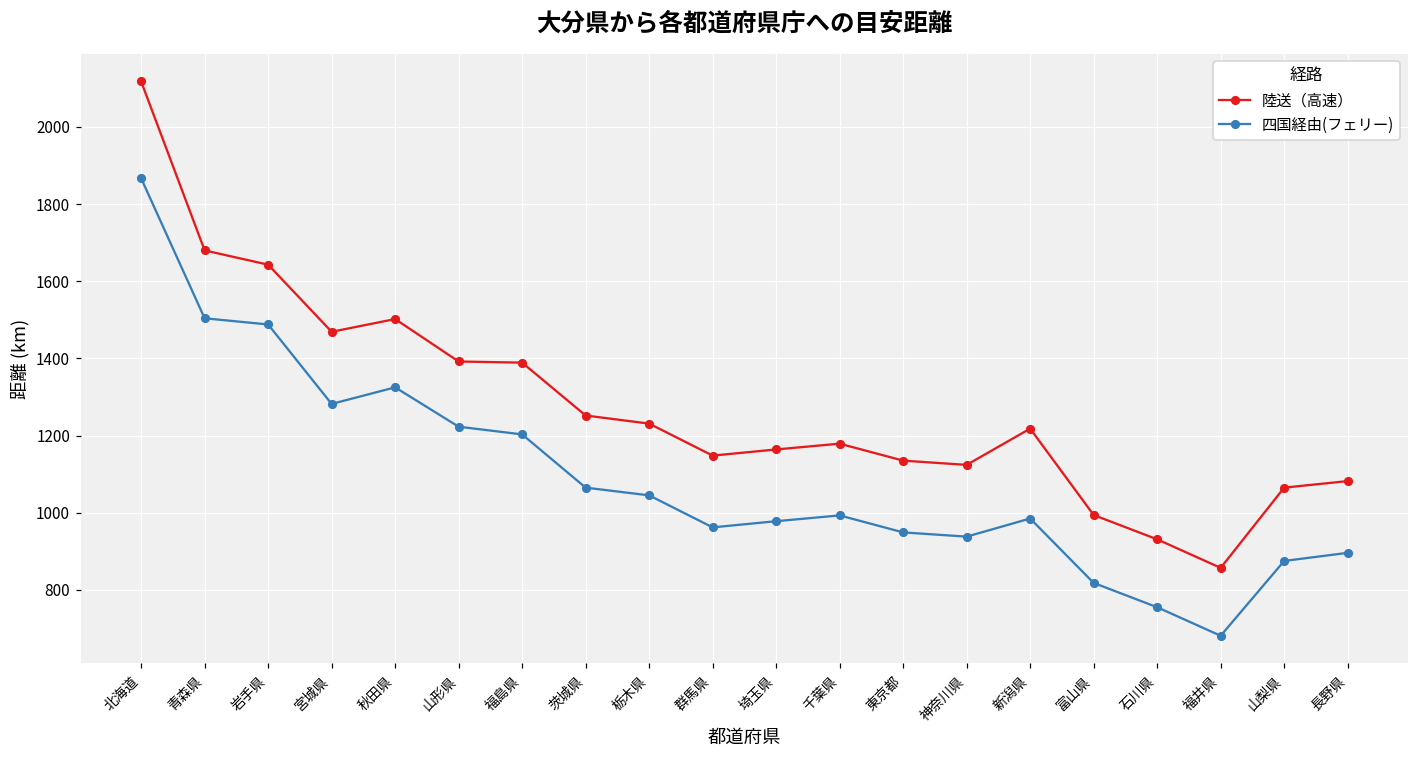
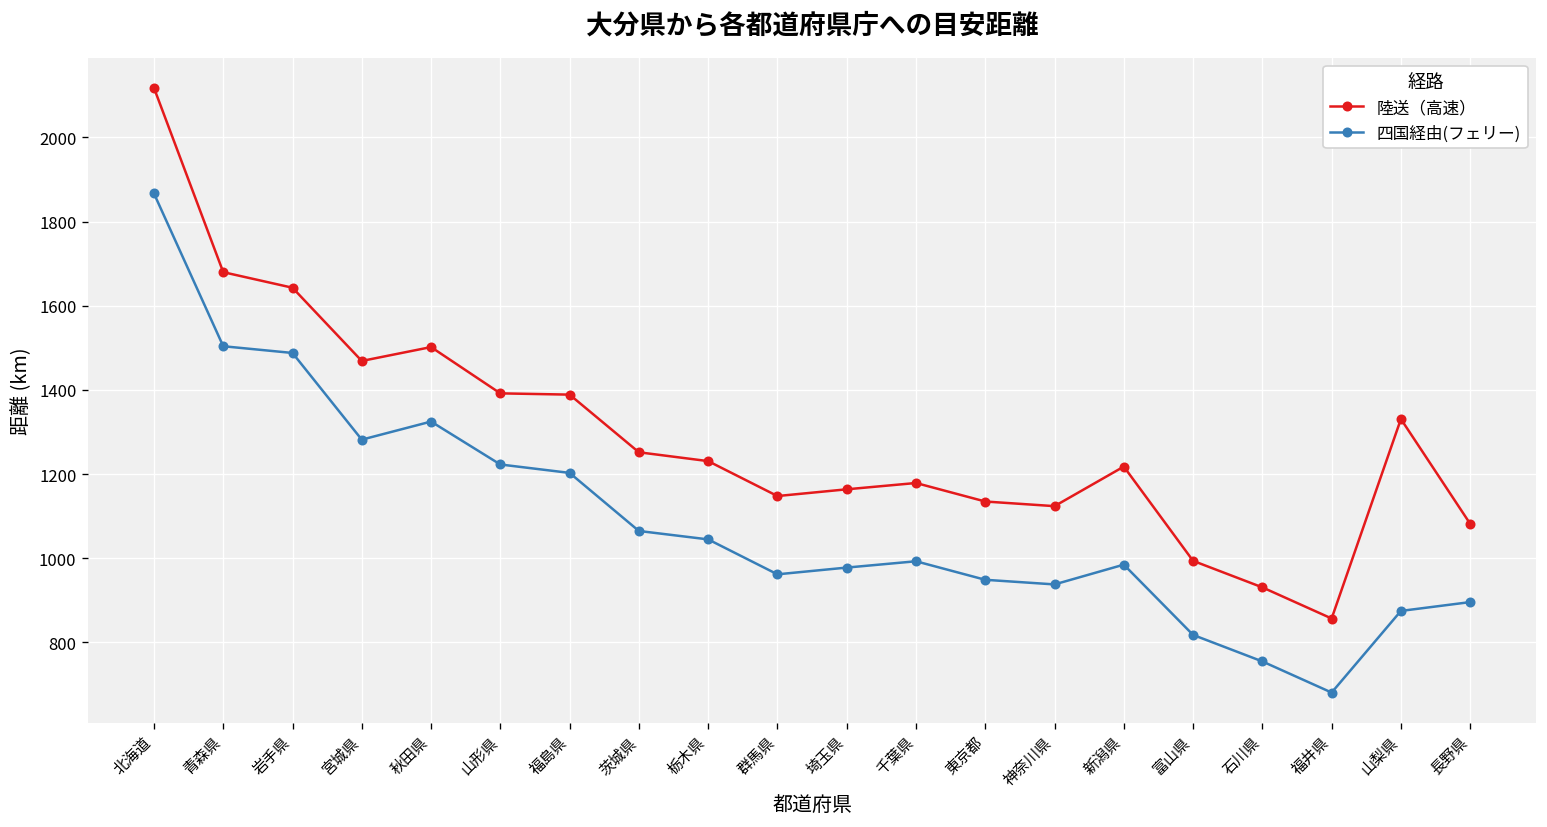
  {
    "陸送（高速）": {
      "北海道": 2120,
      "青森県": 1680,
      "岩手県": 1640,
      "宮城県": 1470,
      "秋田県": 1500,
      "山形県": 1390,
      "福島県": 1390,
      "茨城県": 1250,
      "栃木県": 1230,
      "群馬県": 1150,
      "埼玉県": 1160,
      "千葉県": 1180,
      "東京都": 1140,
      "神奈川県": 1120,
      "新潟県": 1220,
      "富山県": 990,
      "石川県": 930,
      "福井県": 860,
-     "山梨県": 1070,
+     "山梨県": 1330,
      "長野県": 1080
    },
    "四国経由(フェリー)": {
      "北海道": 1870,
      "青森県": 1500,
      "岩手県": 1490,
      "宮城県": 1280,
      "秋田県": 1330,
      "山形県": 1220,
      "福島県": 1200,
      "茨城県": 1070,
      "栃木県": 1050,
      "群馬県": 960,
      "埼玉県": 980,
      "千葉県": 990,
      "東京都": 950,
      "神奈川県": 940,
      "新潟県": 990,
      "富山県": 820,
      "石川県": 760,
      "福井県": 680,
      "山梨県": 880,
      "長野県": 900
    }
  }
